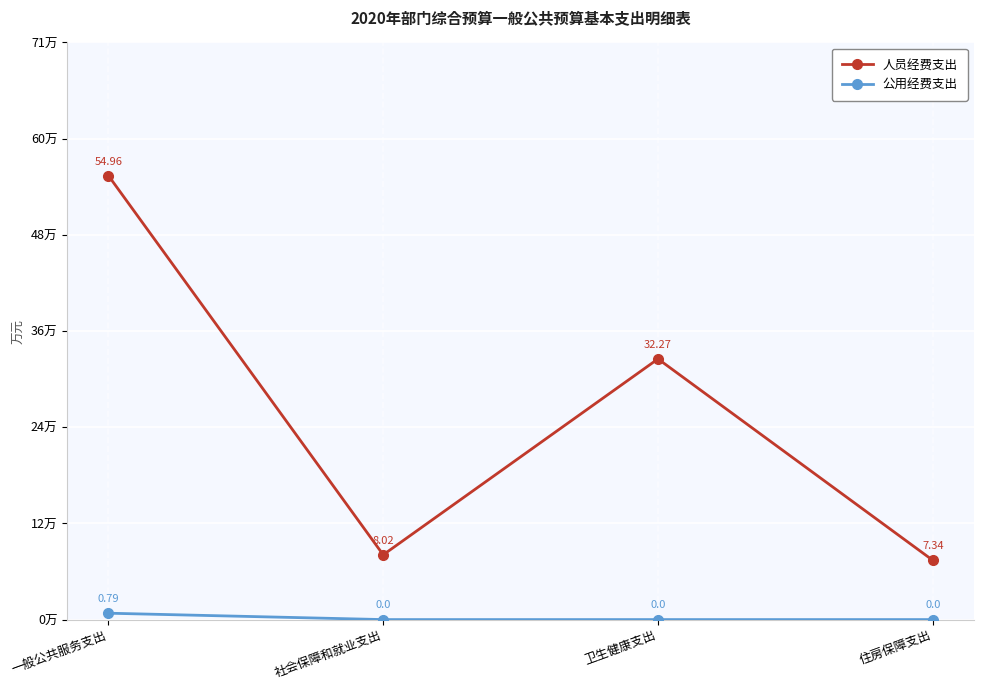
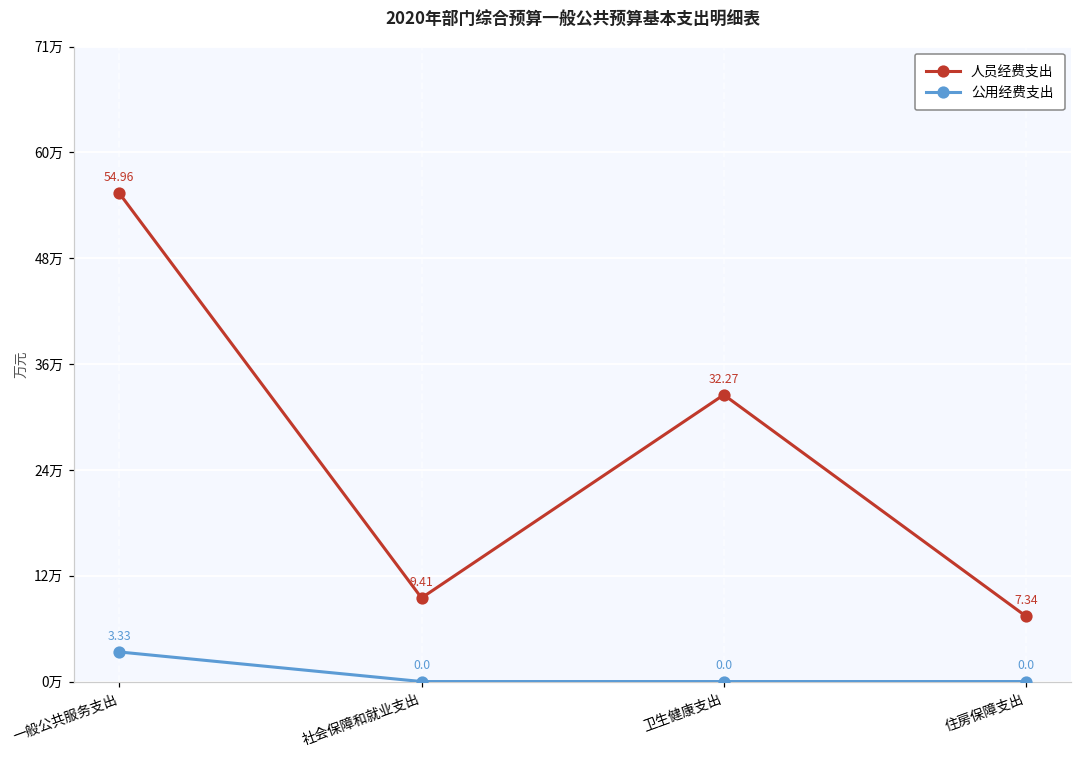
  {
    "人员经费支出": {
      "一般公共服务支出": 54.96,
-     "社会保障和就业支出": 8.02,
+     "社会保障和就业支出": 9.41,
      "卫生健康支出": 32.27,
      "住房保障支出": 7.34
    },
    "公用经费支出": {
-     "一般公共服务支出": 0.79,
+     "一般公共服务支出": 3.33,
      "社会保障和就业支出": 0.0,
      "卫生健康支出": 0.0,
      "住房保障支出": 0.0
    }
  }
